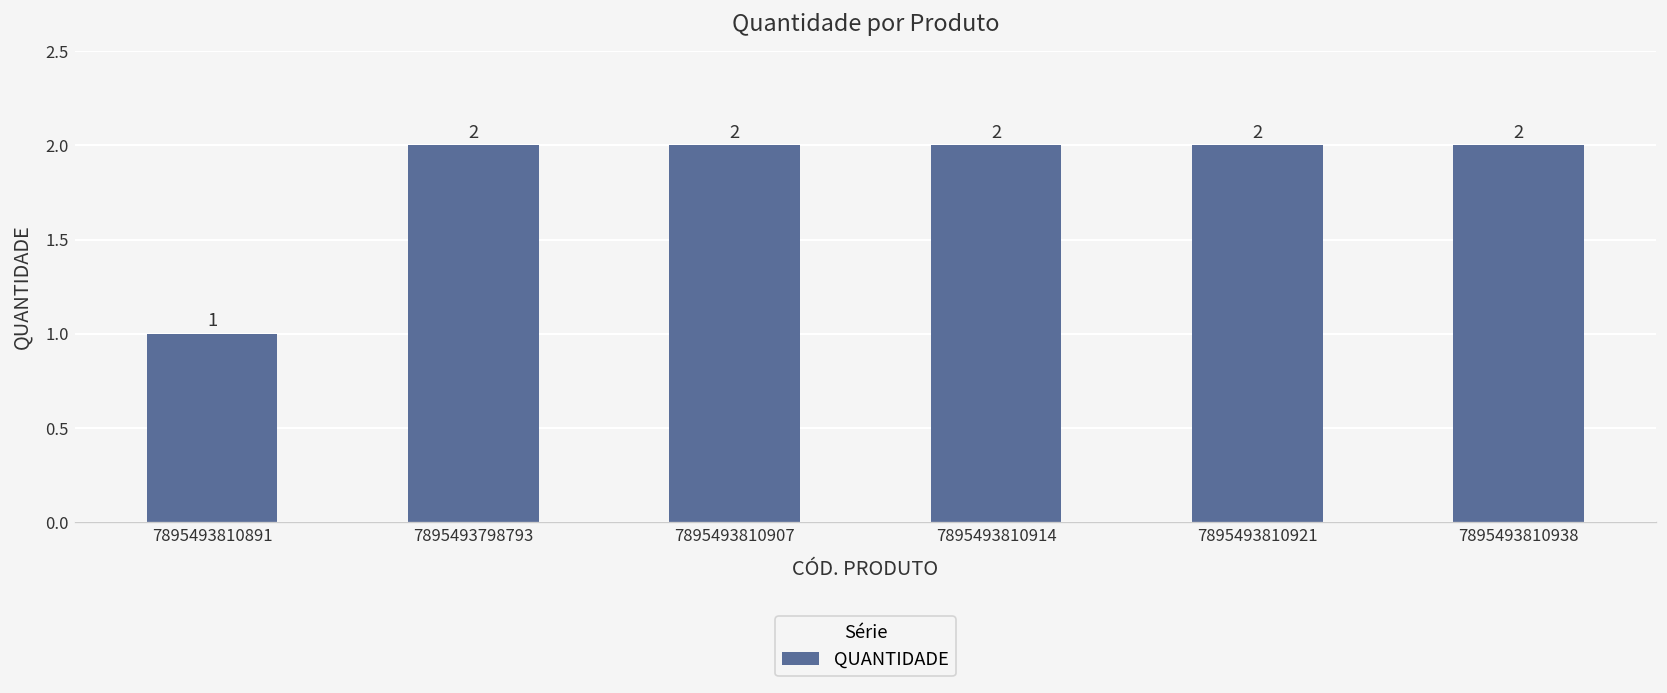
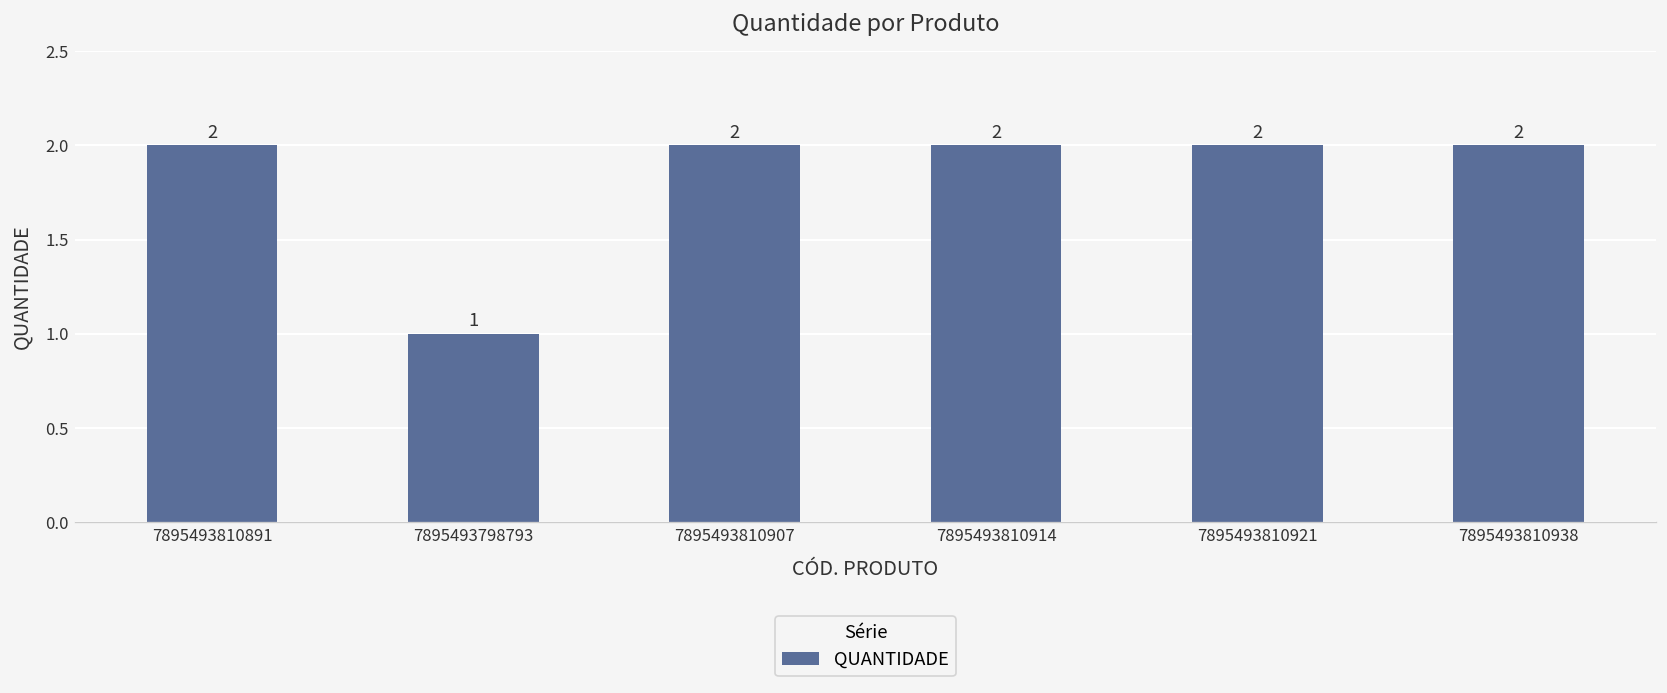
  {
-   "7895493810891": 1,
-   "7895493798793": 2,
+   "7895493810891": 2,
+   "7895493798793": 1,
    "7895493810907": 2,
    "7895493810914": 2,
    "7895493810921": 2,
    "7895493810938": 2
  }
